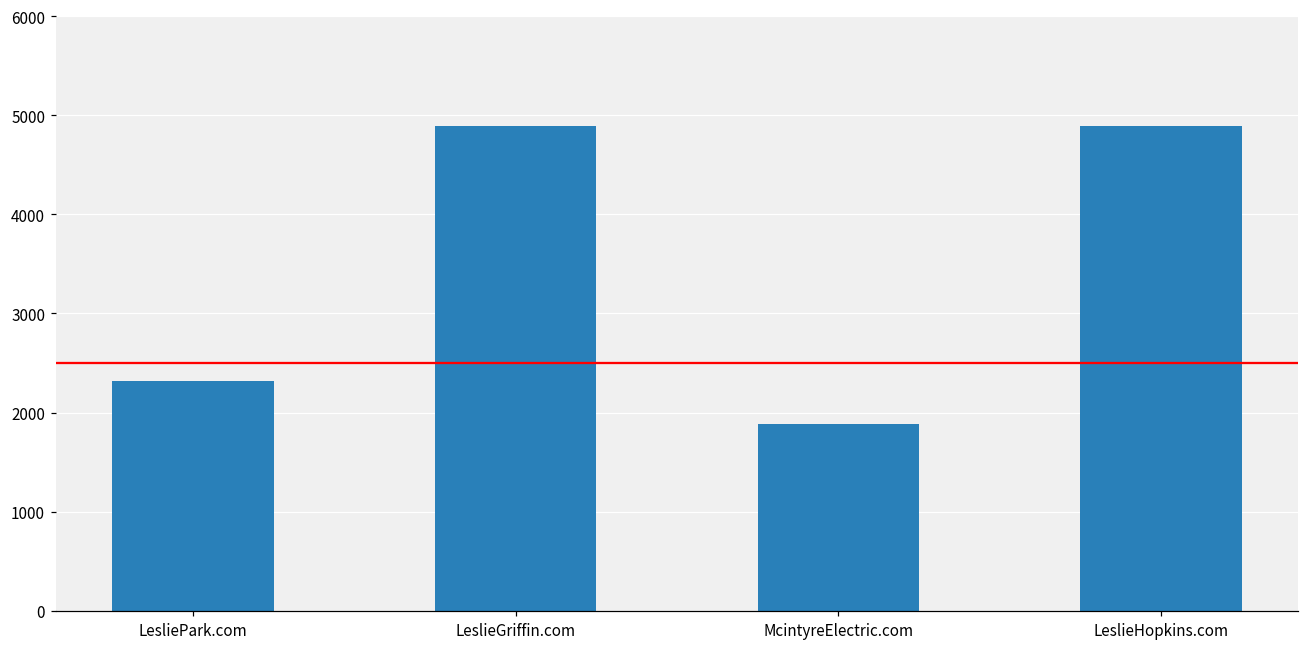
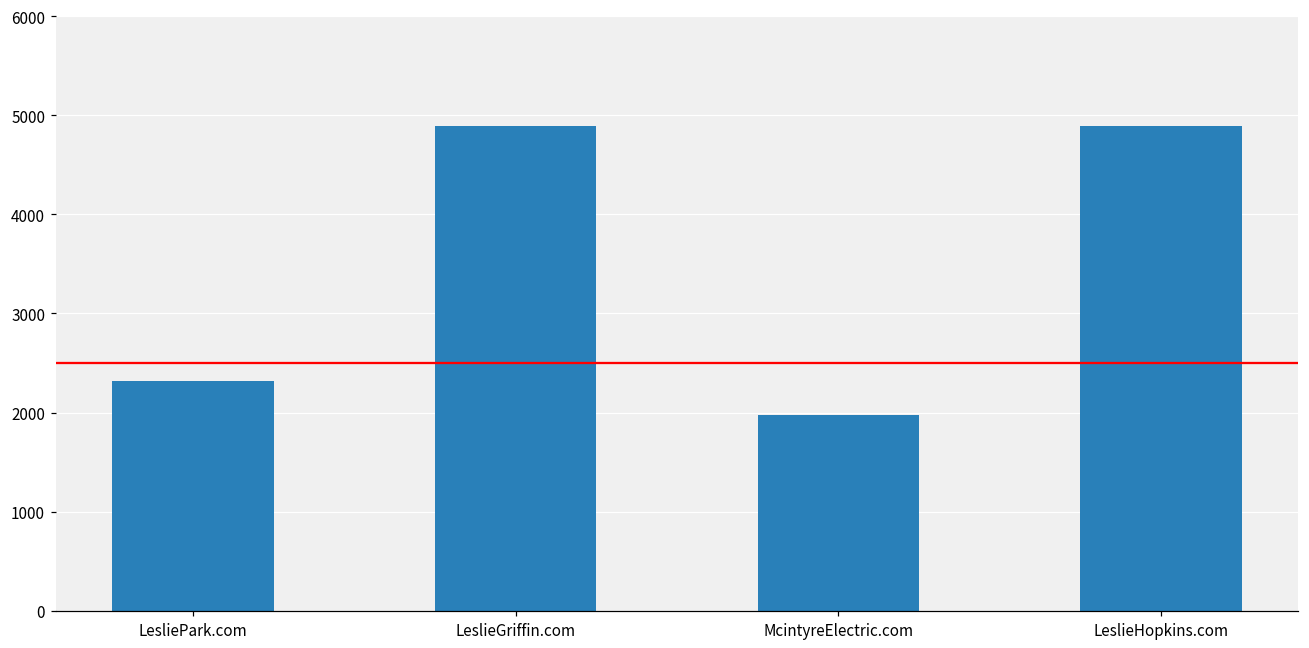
  {
    "LesliePark.com": 2300,
    "LeslieGriffin.com": 4900,
-   "McintyreElectric.com": 1900,
+   "McintyreElectric.com": 2000,
    "LeslieHopkins.com": 4900
  }
